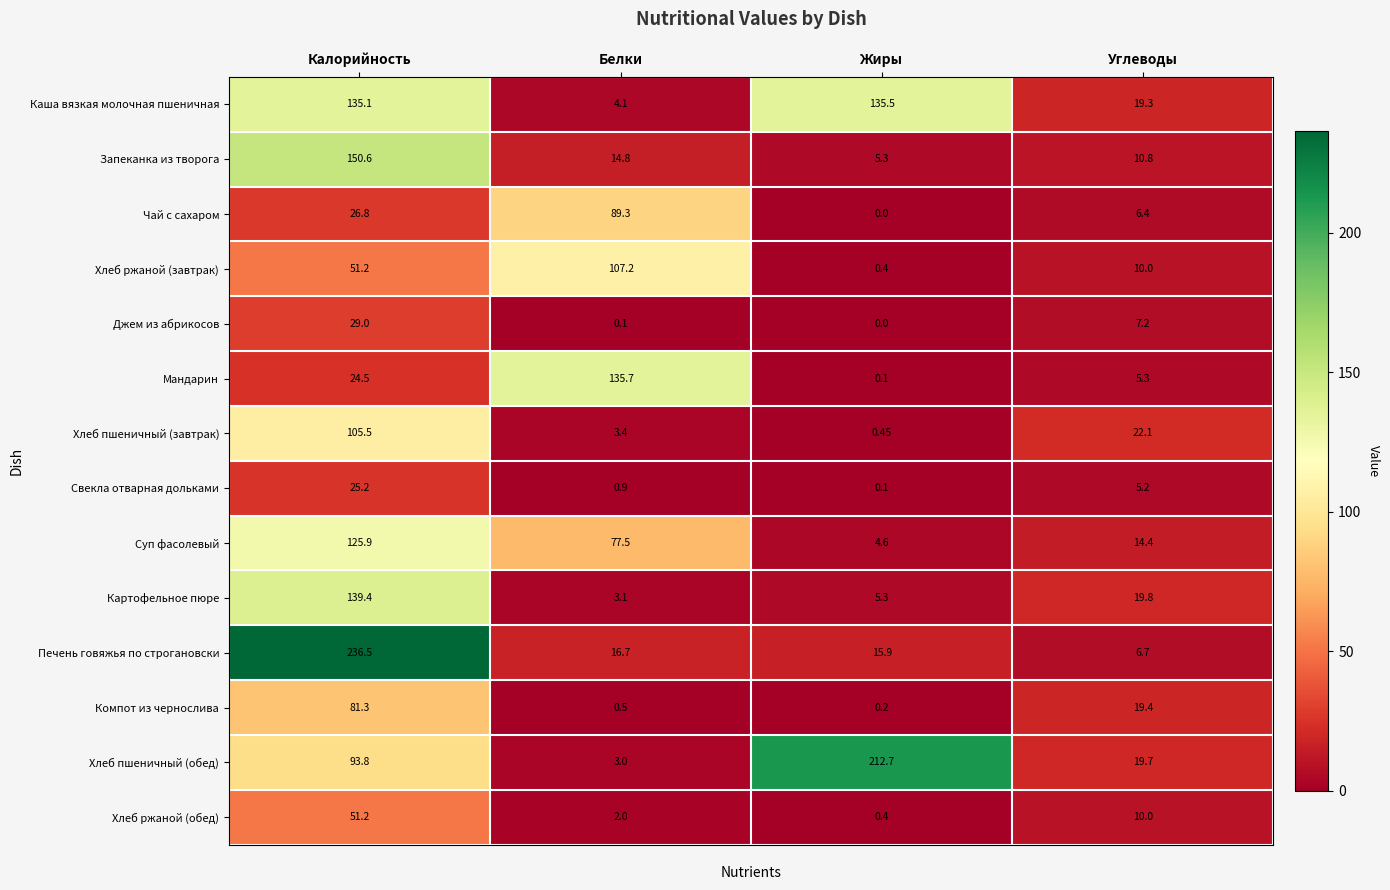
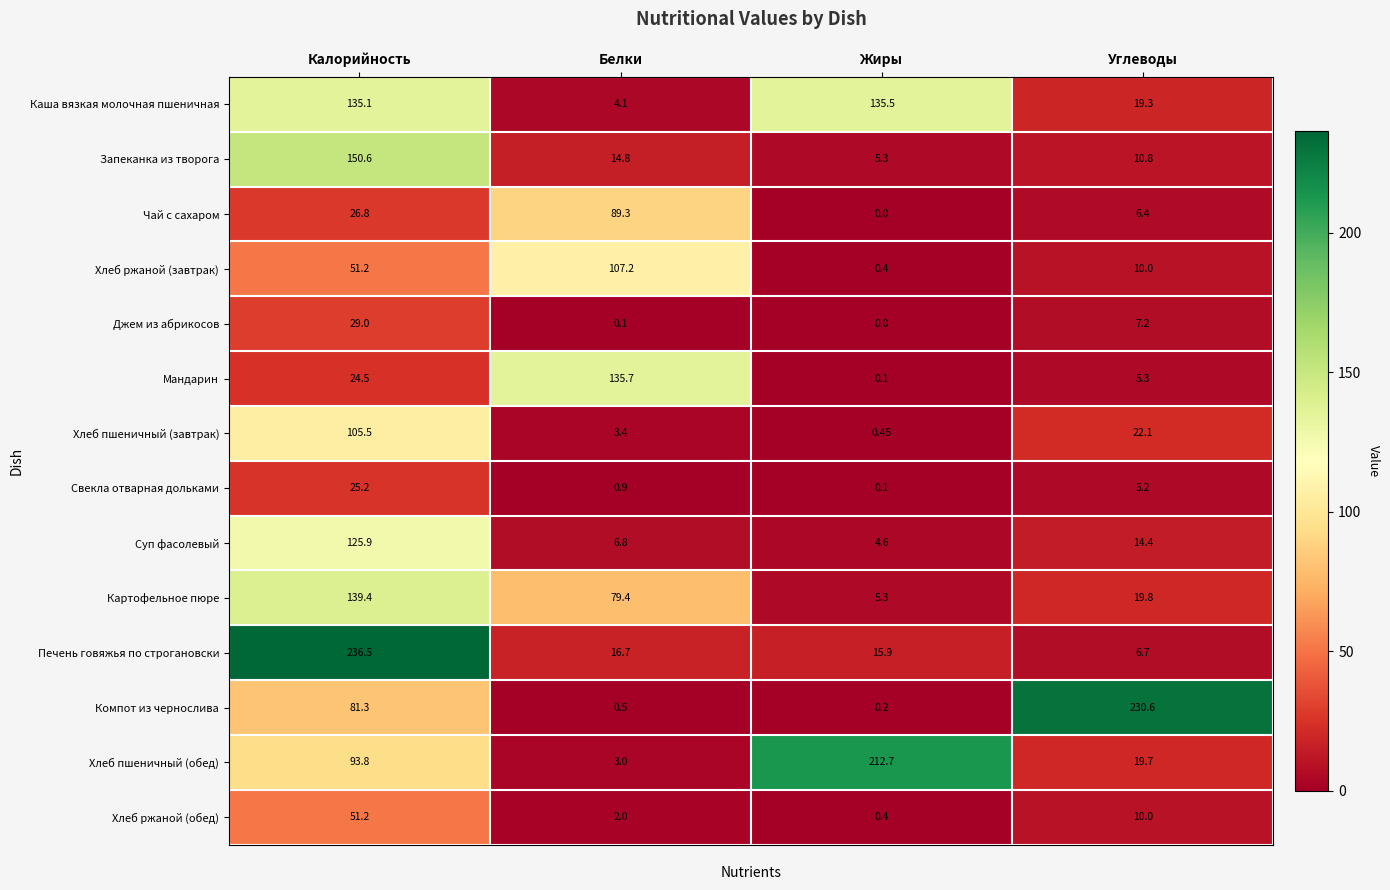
  {
    "Каша вязкая молочная пшеничная": {
      "Калорийность": 135.1,
      "Белки": 4.1,
      "Жиры": 135.5,
      "Углеводы": 19.3
    },
    "Запеканка из творога": {
      "Калорийность": 150.6,
      "Белки": 14.8,
      "Жиры": 5.3,
      "Углеводы": 10.8
    },
    "Чай с сахаром": {
      "Калорийность": 26.8,
      "Белки": 89.3,
      "Жиры": 0.0,
      "Углеводы": 6.4
    },
    "Хлеб ржаной (завтрак)": {
      "Калорийность": 51.2,
      "Белки": 107.2,
      "Жиры": 0.4,
      "Углеводы": 10.0
    },
    "Джем из абрикосов": {
      "Калорийность": 29.0,
      "Белки": 0.1,
      "Жиры": 0.0,
      "Углеводы": 7.2
    },
    "Мандарин": {
      "Калорийность": 24.5,
      "Белки": 135.7,
      "Жиры": 0.1,
      "Углеводы": 5.3
    },
    "Хлеб пшеничный (завтрак)": {
      "Калорийность": 105.5,
      "Белки": 3.4,
      "Жиры": 0.45,
      "Углеводы": 22.1
    },
    "Свекла отварная дольками": {
      "Калорийность": 25.2,
      "Белки": 0.9,
      "Жиры": 0.1,
      "Углеводы": 5.2
    },
    "Суп фасолевый": {
      "Калорийность": 125.9,
-     "Белки": 77.5,
+     "Белки": 6.8,
      "Жиры": 4.6,
      "Углеводы": 14.4
    },
    "Картофельное пюре": {
      "Калорийность": 139.4,
-     "Белки": 3.1,
+     "Белки": 79.4,
      "Жиры": 5.3,
      "Углеводы": 19.8
    },
    "Печень говяжья по строгановски": {
      "Калорийность": 236.5,
      "Белки": 16.7,
      "Жиры": 15.9,
      "Углеводы": 6.7
    },
    "Компот из чернослива": {
      "Калорийность": 81.3,
      "Белки": 0.5,
      "Жиры": 0.2,
-     "Углеводы": 19.4
+     "Углеводы": 230.6
    },
    "Хлеб пшеничный (обед)": {
      "Калорийность": 93.8,
      "Белки": 3.0,
      "Жиры": 212.7,
      "Углеводы": 19.7
    },
    "Хлеб ржаной (обед)": {
      "Калорийность": 51.2,
      "Белки": 2.0,
      "Жиры": 0.4,
      "Углеводы": 10.0
    }
  }
